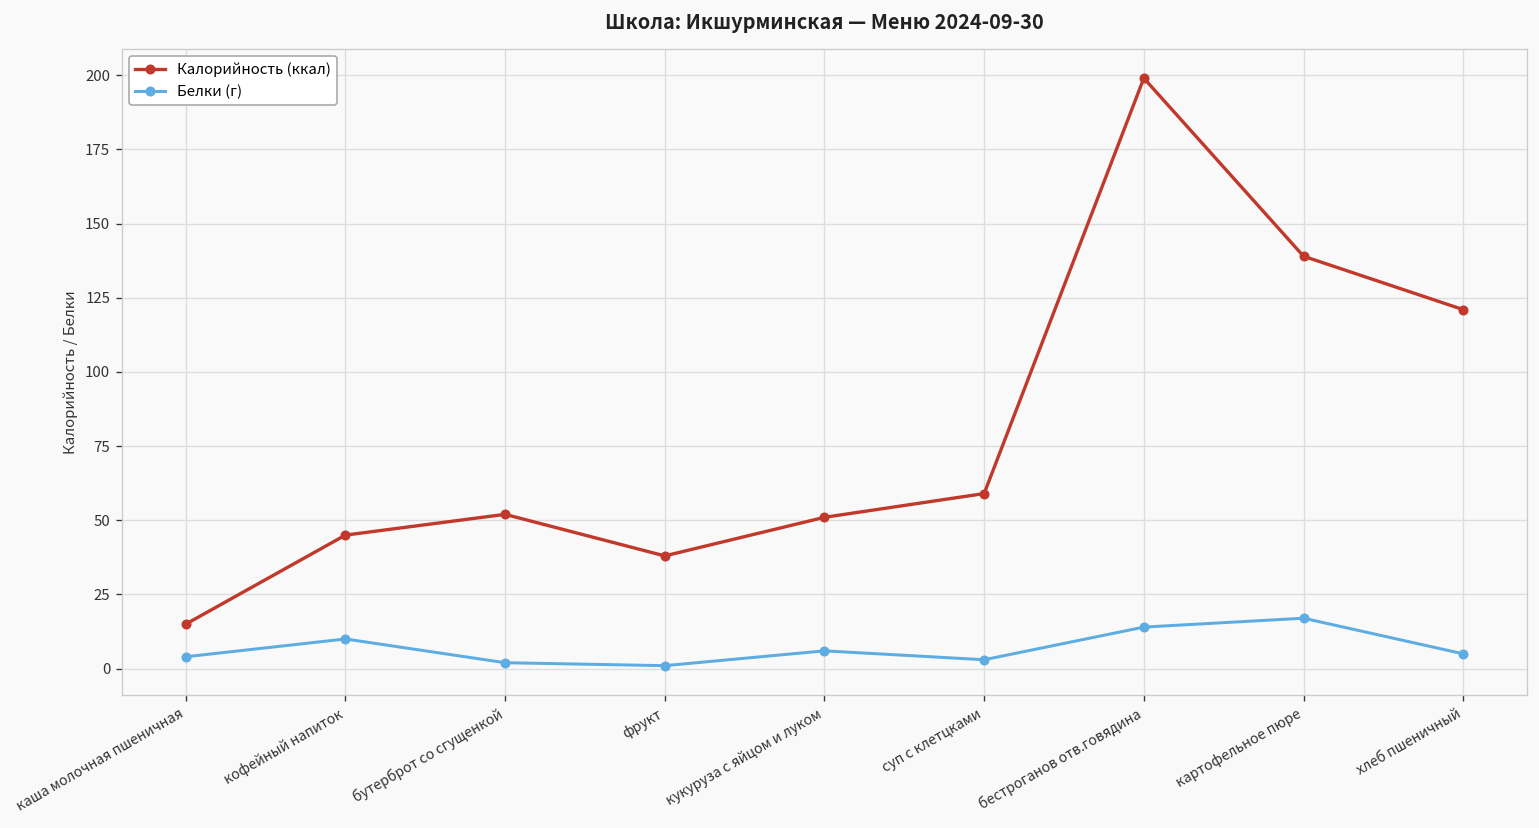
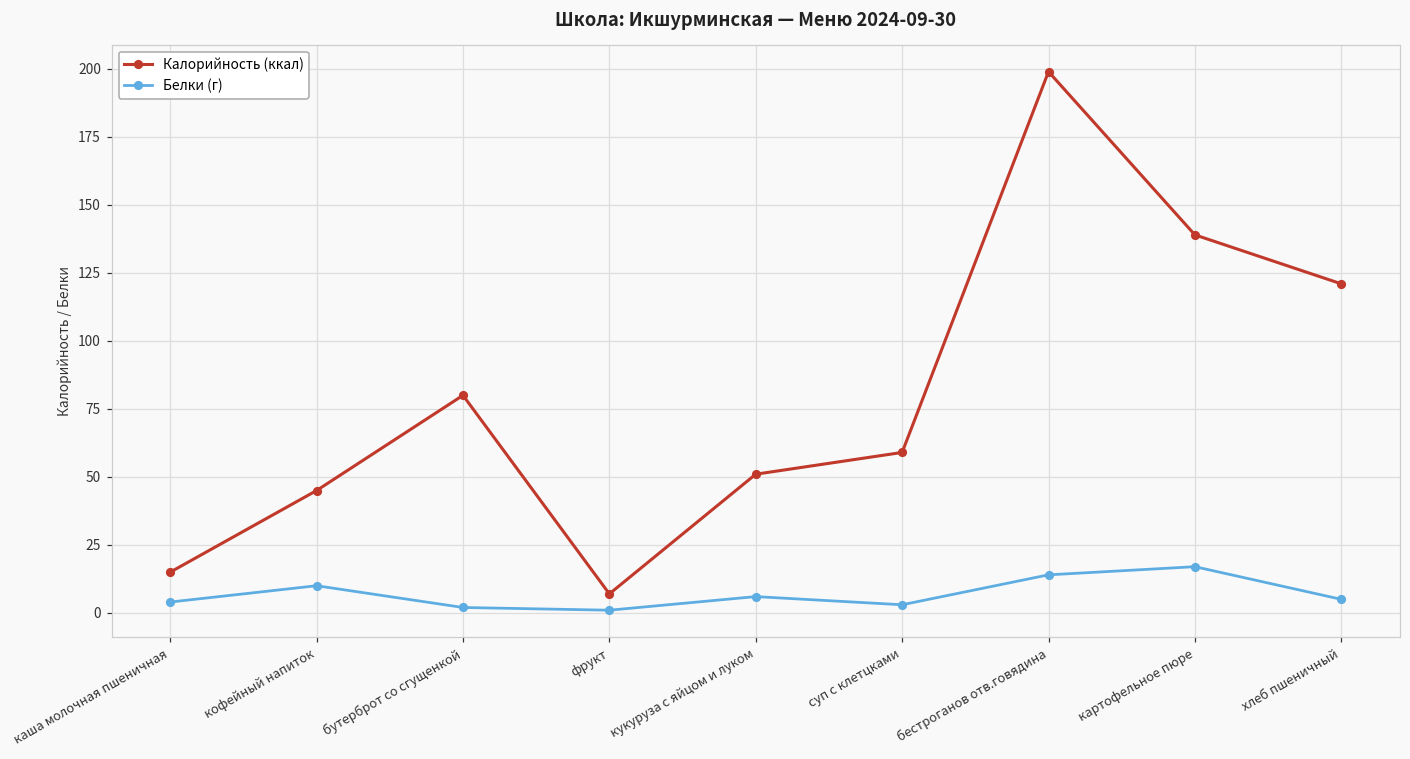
  {
    "Калорийность (ккал)": {
      "каша молочная пшеничная": 15,
      "кофейный напиток": 45,
-     "бутерброт со сгущенкой": 52,
-     "фрукт": 38,
+     "бутерброт со сгущенкой": 80,
+     "фрукт": 7,
      "кукуруза с яйцом и луком": 51,
      "суп с клетцками": 59,
      "бестроганов отв.говядина": 199,
      "картофельное пюре": 139,
      "хлеб пшеничный": 121
    },
    "Белки (г)": {
      "каша молочная пшеничная": 4,
      "кофейный напиток": 10,
      "бутерброт со сгущенкой": 2,
      "фрукт": 1,
      "кукуруза с яйцом и луком": 6,
      "суп с клетцками": 3,
      "бестроганов отв.говядина": 14,
      "картофельное пюре": 17,
      "хлеб пшеничный": 5
    }
  }
